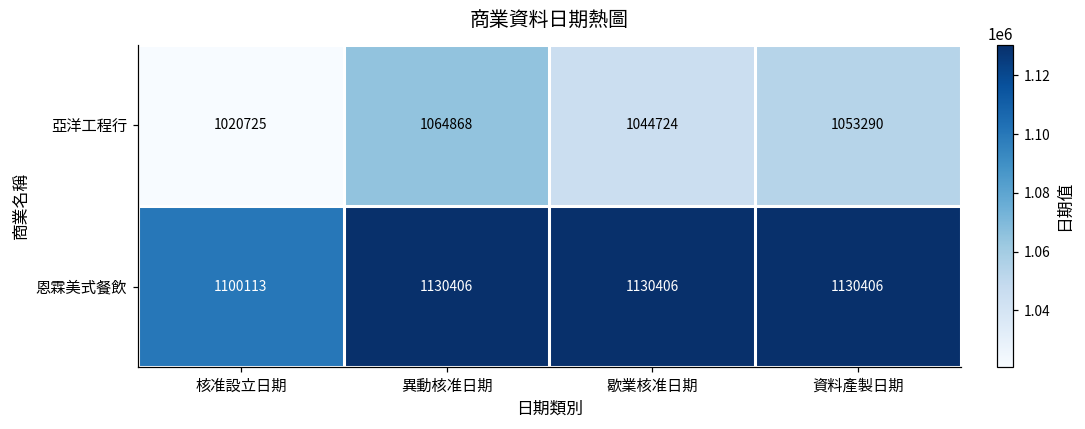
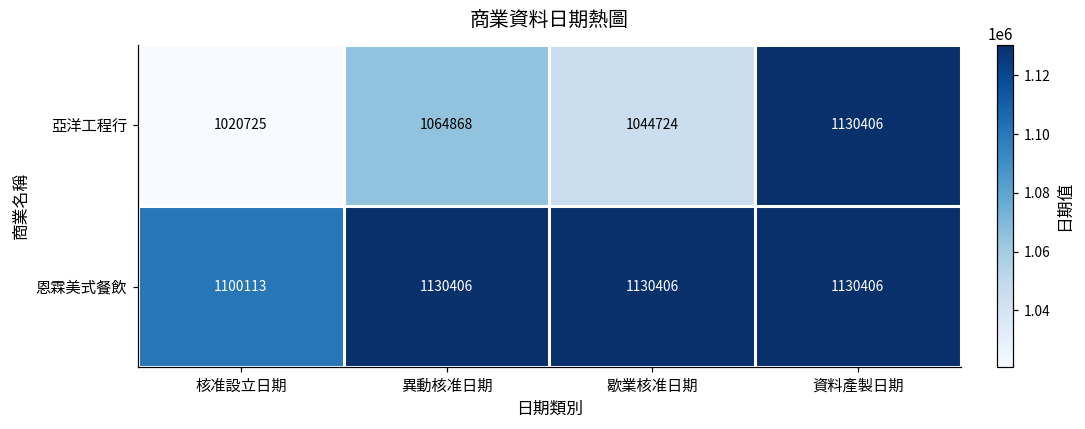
  {
    "亞洋工程行": {
      "核准設立日期": 1020725,
      "異動核准日期": 1064868,
      "歇業核准日期": 1044724,
-     "資料產製日期": 1053290
+     "資料產製日期": 1130406
    },
    "恩霖美式餐飲": {
      "核准設立日期": 1100113,
      "異動核准日期": 1130406,
      "歇業核准日期": 1130406,
      "資料產製日期": 1130406
    }
  }
